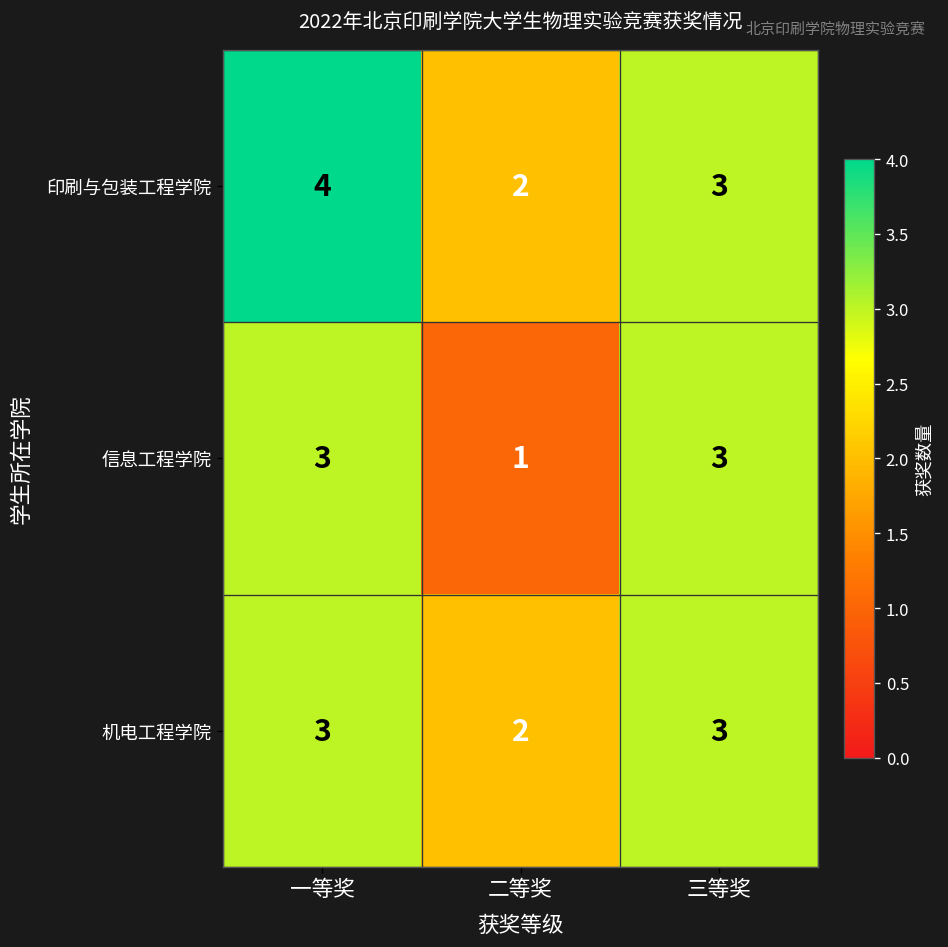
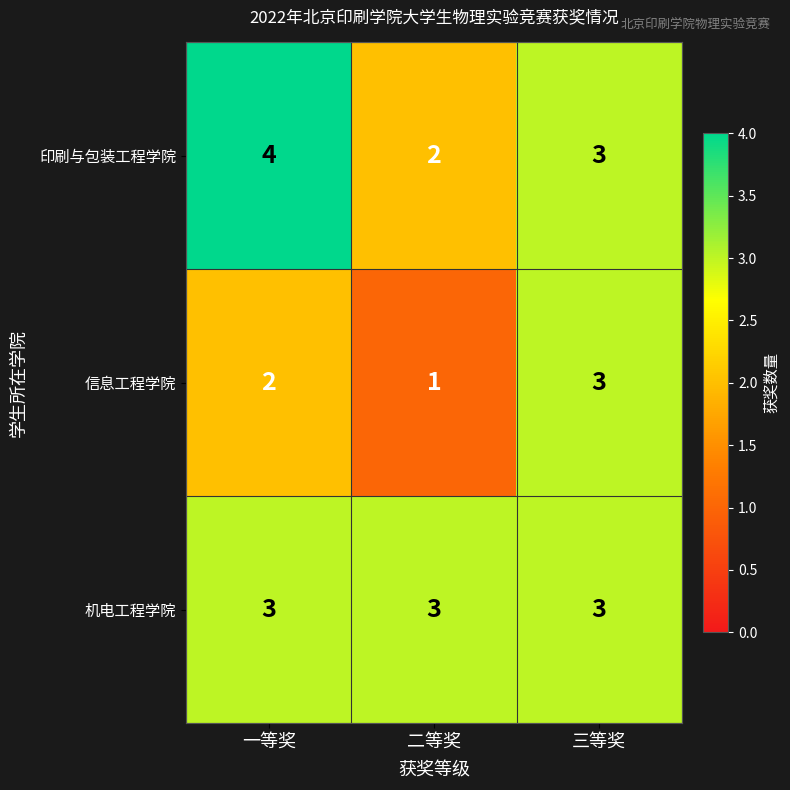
  {
    "印刷与包装工程学院": {
      "一等奖": 4,
      "二等奖": 2,
      "三等奖": 3
    },
    "信息工程学院": {
-     "一等奖": 3,
+     "一等奖": 2,
      "二等奖": 1,
      "三等奖": 3
    },
    "机电工程学院": {
      "一等奖": 3,
-     "二等奖": 2,
+     "二等奖": 3,
      "三等奖": 3
    }
  }
